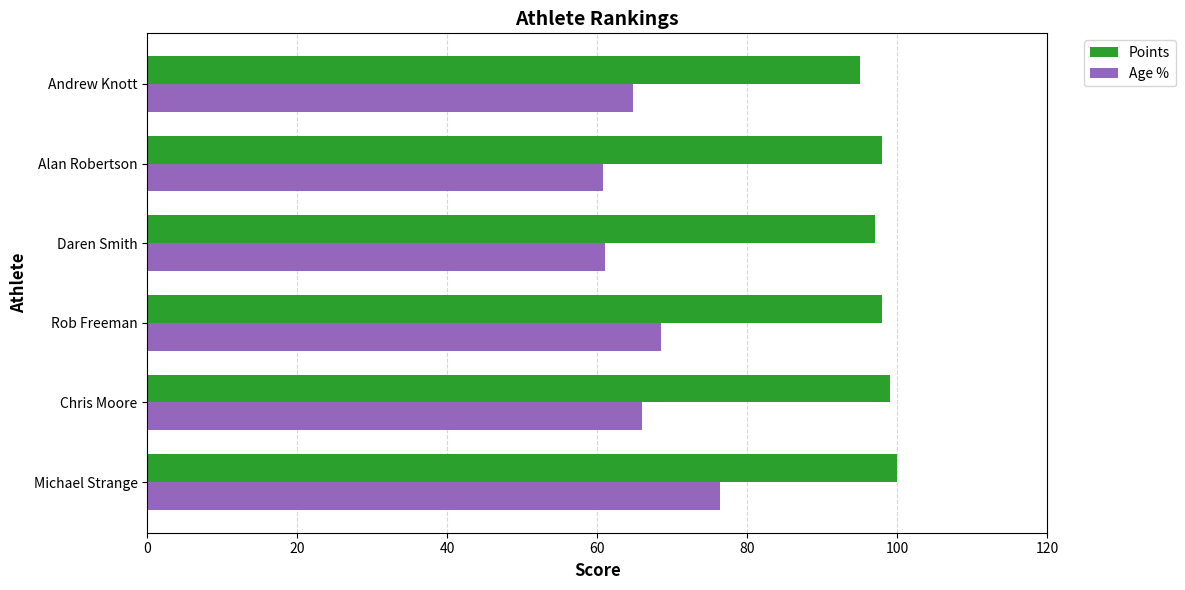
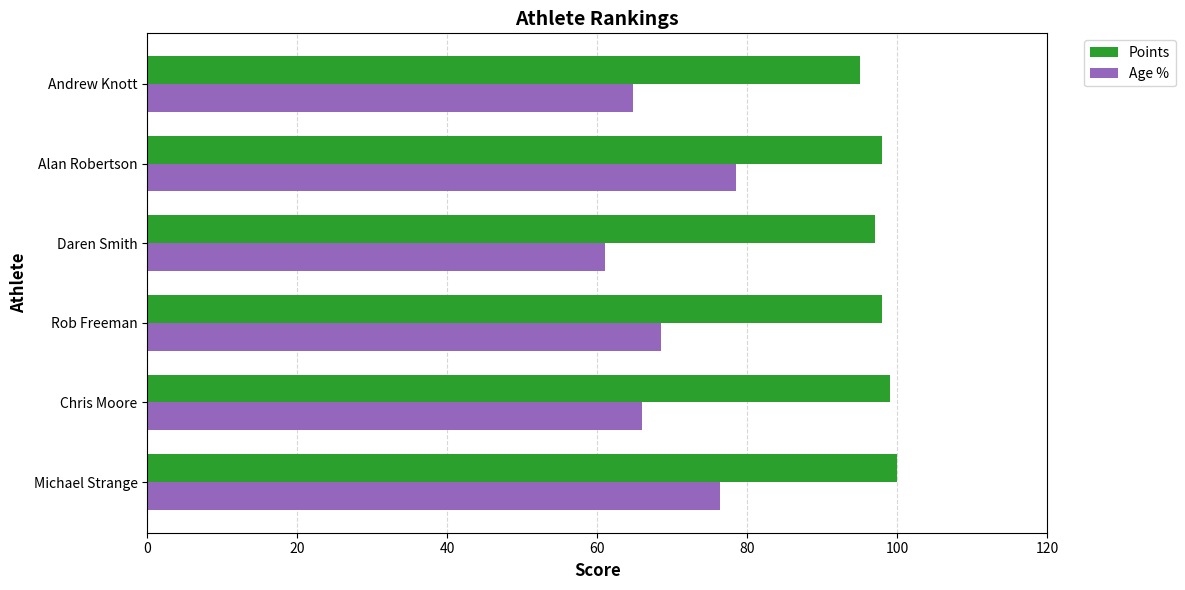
  {
    "Points": {
      "Andrew Knott": 95,
      "Alan Robertson": 98,
      "Daren Smith": 97,
      "Rob Freeman": 98,
      "Chris Moore": 99,
      "Michael Strange": 100
    },
    "Age %": {
      "Andrew Knott": 65,
-     "Alan Robertson": 61,
+     "Alan Robertson": 79,
      "Daren Smith": 61,
      "Rob Freeman": 69,
      "Chris Moore": 66,
      "Michael Strange": 76
    }
  }
